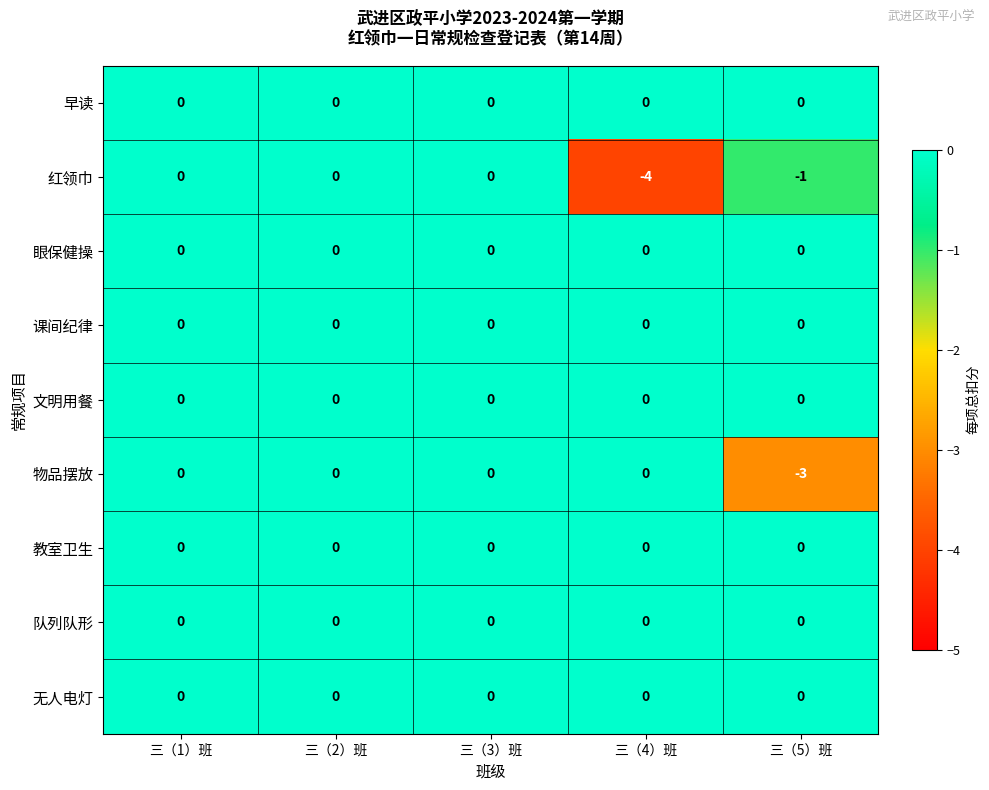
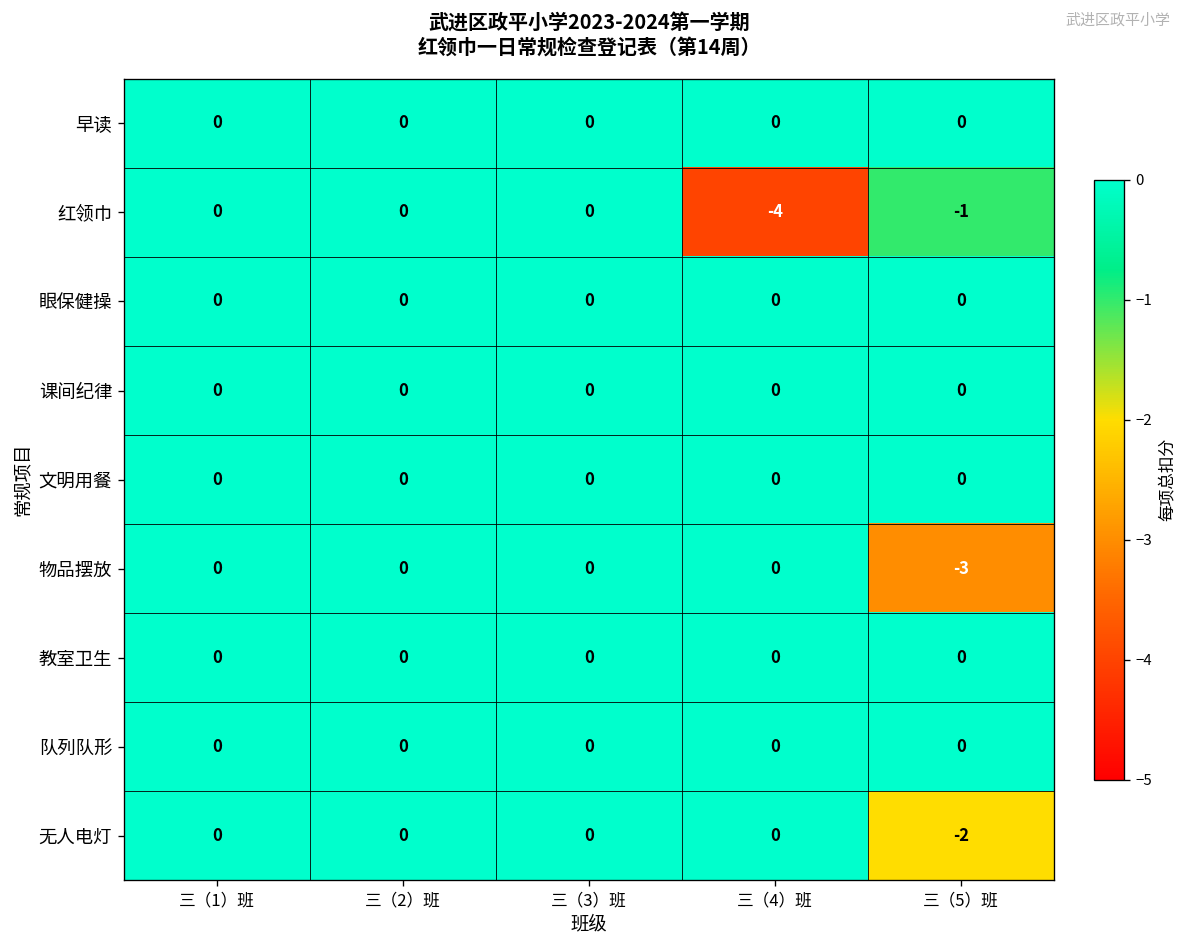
  {
    "早读": {
      "三（1）班": 0,
      "三（2）班": 0,
      "三（3）班": 0,
      "三（4）班": 0,
      "三（5）班": 0
    },
    "红领巾": {
      "三（1）班": 0,
      "三（2）班": 0,
      "三（3）班": 0,
      "三（4）班": -4,
      "三（5）班": -1
    },
    "眼保健操": {
      "三（1）班": 0,
      "三（2）班": 0,
      "三（3）班": 0,
      "三（4）班": 0,
      "三（5）班": 0
    },
    "课间纪律": {
      "三（1）班": 0,
      "三（2）班": 0,
      "三（3）班": 0,
      "三（4）班": 0,
      "三（5）班": 0
    },
    "文明用餐": {
      "三（1）班": 0,
      "三（2）班": 0,
      "三（3）班": 0,
      "三（4）班": 0,
      "三（5）班": 0
    },
    "物品摆放": {
      "三（1）班": 0,
      "三（2）班": 0,
      "三（3）班": 0,
      "三（4）班": 0,
      "三（5）班": -3
    },
    "教室卫生": {
      "三（1）班": 0,
      "三（2）班": 0,
      "三（3）班": 0,
      "三（4）班": 0,
      "三（5）班": 0
    },
    "队列队形": {
      "三（1）班": 0,
      "三（2）班": 0,
      "三（3）班": 0,
      "三（4）班": 0,
      "三（5）班": 0
    },
    "无人电灯": {
      "三（1）班": 0,
      "三（2）班": 0,
      "三（3）班": 0,
      "三（4）班": 0,
-     "三（5）班": 0
+     "三（5）班": -2
    }
  }
